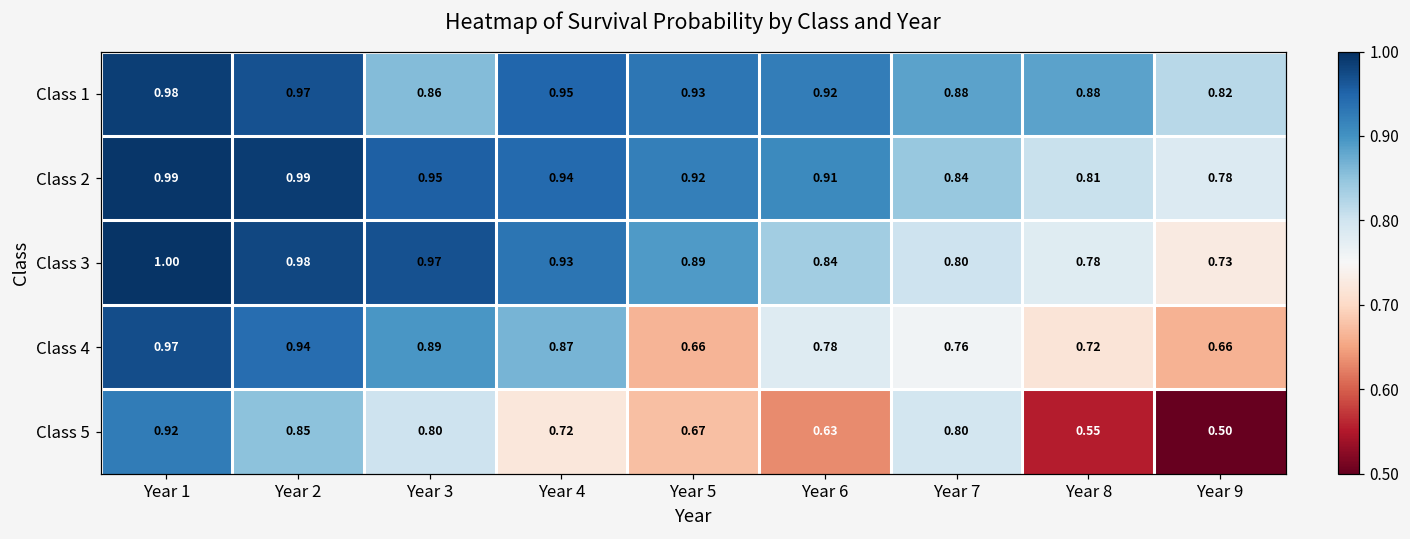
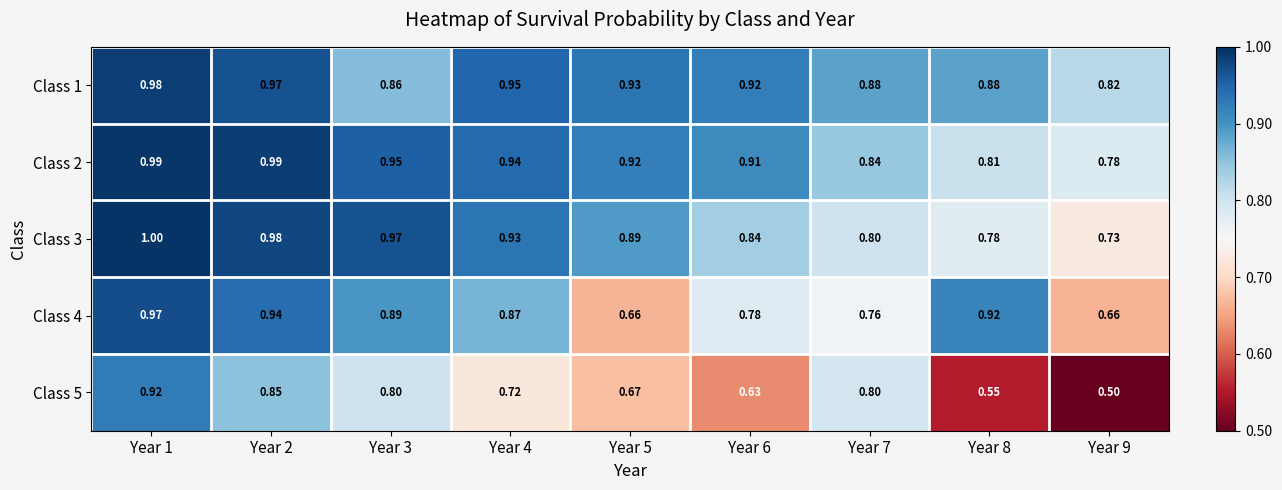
  {
    "Class 1": {
      "Year 1": 0.98,
      "Year 2": 0.97,
      "Year 3": 0.86,
      "Year 4": 0.95,
      "Year 5": 0.93,
      "Year 6": 0.92,
      "Year 7": 0.88,
      "Year 8": 0.88,
      "Year 9": 0.82
    },
    "Class 2": {
      "Year 1": 0.99,
      "Year 2": 0.99,
      "Year 3": 0.95,
      "Year 4": 0.94,
      "Year 5": 0.92,
      "Year 6": 0.91,
      "Year 7": 0.84,
      "Year 8": 0.81,
      "Year 9": 0.78
    },
    "Class 3": {
      "Year 1": 1.00,
      "Year 2": 0.98,
      "Year 3": 0.97,
      "Year 4": 0.93,
      "Year 5": 0.89,
      "Year 6": 0.84,
      "Year 7": 0.80,
      "Year 8": 0.78,
      "Year 9": 0.73
    },
    "Class 4": {
      "Year 1": 0.97,
      "Year 2": 0.94,
      "Year 3": 0.89,
      "Year 4": 0.87,
      "Year 5": 0.66,
      "Year 6": 0.78,
      "Year 7": 0.76,
-     "Year 8": 0.72,
+     "Year 8": 0.92,
      "Year 9": 0.66
    },
    "Class 5": {
      "Year 1": 0.92,
      "Year 2": 0.85,
      "Year 3": 0.80,
      "Year 4": 0.72,
      "Year 5": 0.67,
      "Year 6": 0.63,
      "Year 7": 0.80,
      "Year 8": 0.55,
      "Year 9": 0.50
    }
  }
